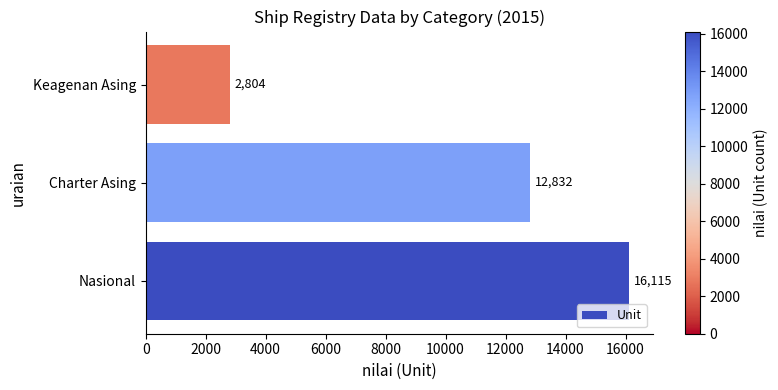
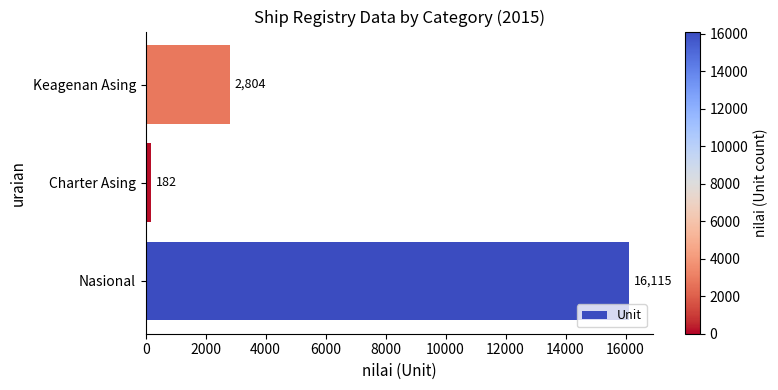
  {
    "Keagenan Asing": "2,804",
-   "Charter Asing": "12,832",
+   "Charter Asing": "182",
    "Nasional": "16,115"
  }
